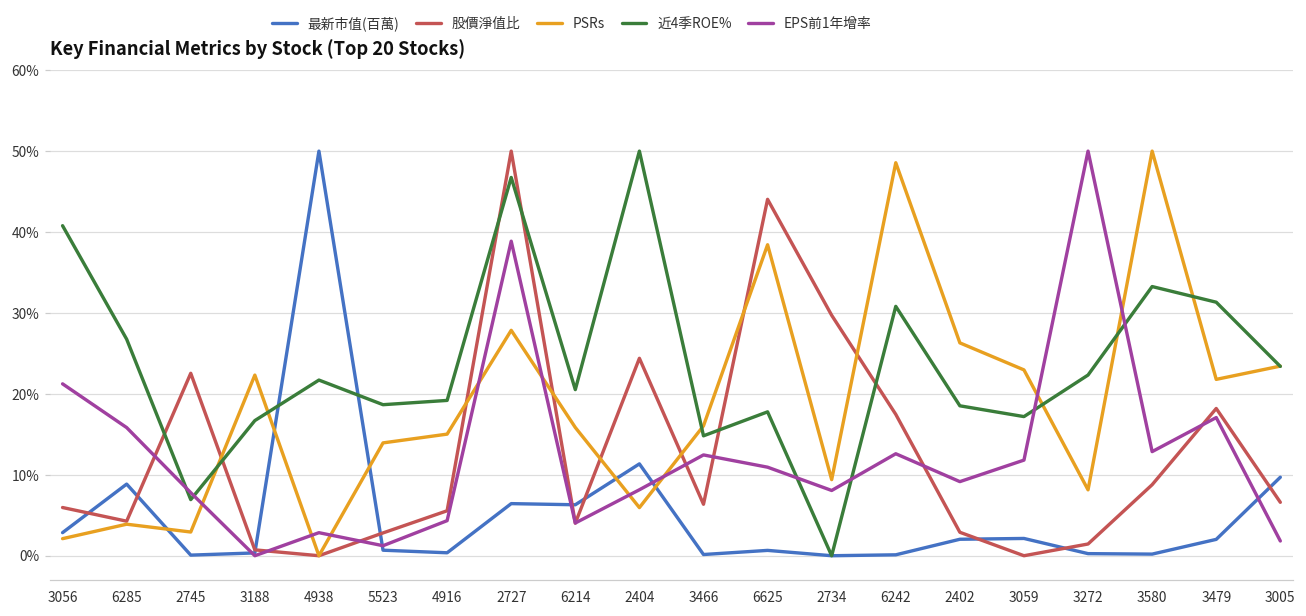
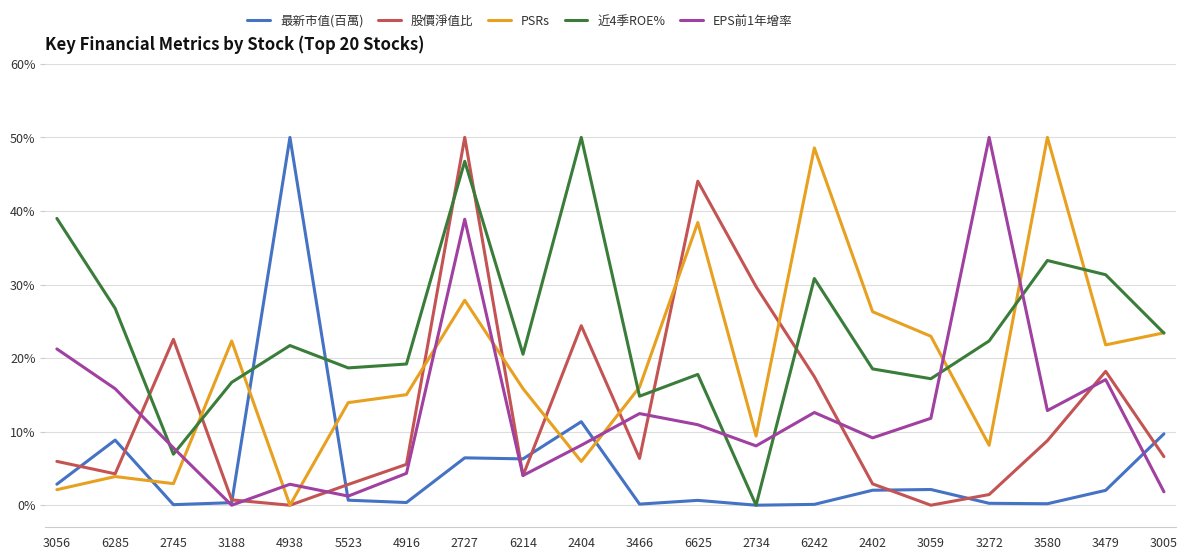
  {
    "最新市值(百萬)": {
      "3056": "3%",
      "6285": "9%",
      "2745": "0%",
      "4938": "50%",
      "5523": "1%",
      "4916": "0%",
      "2727": "6%",
      "6214": "6%",
      "2404": "11%",
      "3466": "0%",
      "6625": "1%",
      "6242": "0%",
      "2402": "2%",
      "3059": "2%",
      "3272": "0%",
      "3580": "0%",
      "3479": "2%",
      "3005": "10%"
    },
    "股價淨值比": {
      "3056": "6%",
      "6285": "4%",
      "2745": "23%",
      "3188": "1%",
      "5523": "3%",
      "4916": "6%",
      "2727": "50%",
      "2404": "24%",
      "3466": "6%",
      "6625": "44%",
      "2734": "30%",
      "6242": "17%",
      "2402": "3%",
      "3059": "0%",
      "3272": "1%",
      "3580": "9%",
      "3479": "18%",
      "3005": "7%"
    },
    "PSRs": {
      "3056": "2%",
      "6285": "4%",
      "2745": "3%",
      "3188": "22%",
      "5523": "14%",
      "4916": "15%",
      "2727": "28%",
      "6214": "16%",
      "2404": "6%",
      "3466": "16%",
      "6625": "38%",
      "2734": "9%",
      "6242": "49%",
      "2402": "26%",
      "3059": "23%",
      "3272": "8%",
      "3580": "50%",
      "3479": "22%"
    },
    "近4季ROE%": {
-     "3056": "41%",
+     "3056": "39%",
      "6285": "27%",
      "2745": "7%",
      "3188": "17%",
      "4938": "22%",
      "5523": "19%",
      "4916": "19%",
      "2727": "47%",
      "6214": "21%",
      "2404": "50%",
      "3466": "15%",
      "6625": "18%",
      "6242": "31%",
      "2402": "19%",
      "3059": "17%",
      "3272": "22%",
      "3580": "33%",
      "3479": "31%"
    },
    "EPS前1年增率": {
      "3056": "21%",
      "6285": "16%",
      "2745": "8%",
      "4938": "3%",
      "5523": "1%",
      "4916": "4%",
      "2727": "39%",
      "2404": "8%",
      "3466": "12%",
      "6625": "11%",
      "2734": "8%",
      "6242": "13%",
      "2402": "9%",
      "3059": "12%",
      "3272": "50%",
      "3580": "13%",
      "3479": "17%",
      "3005": "2%"
    }
  }
